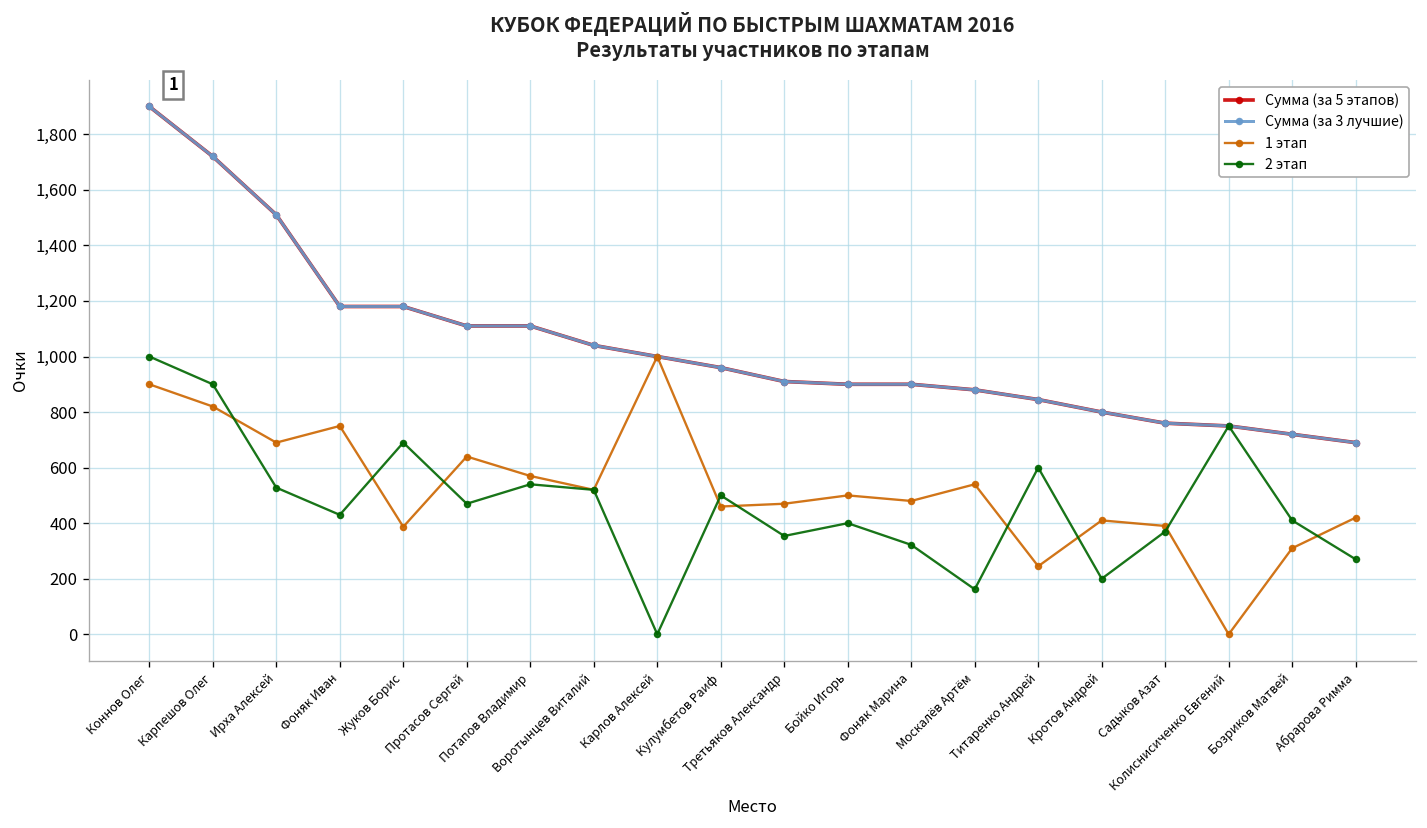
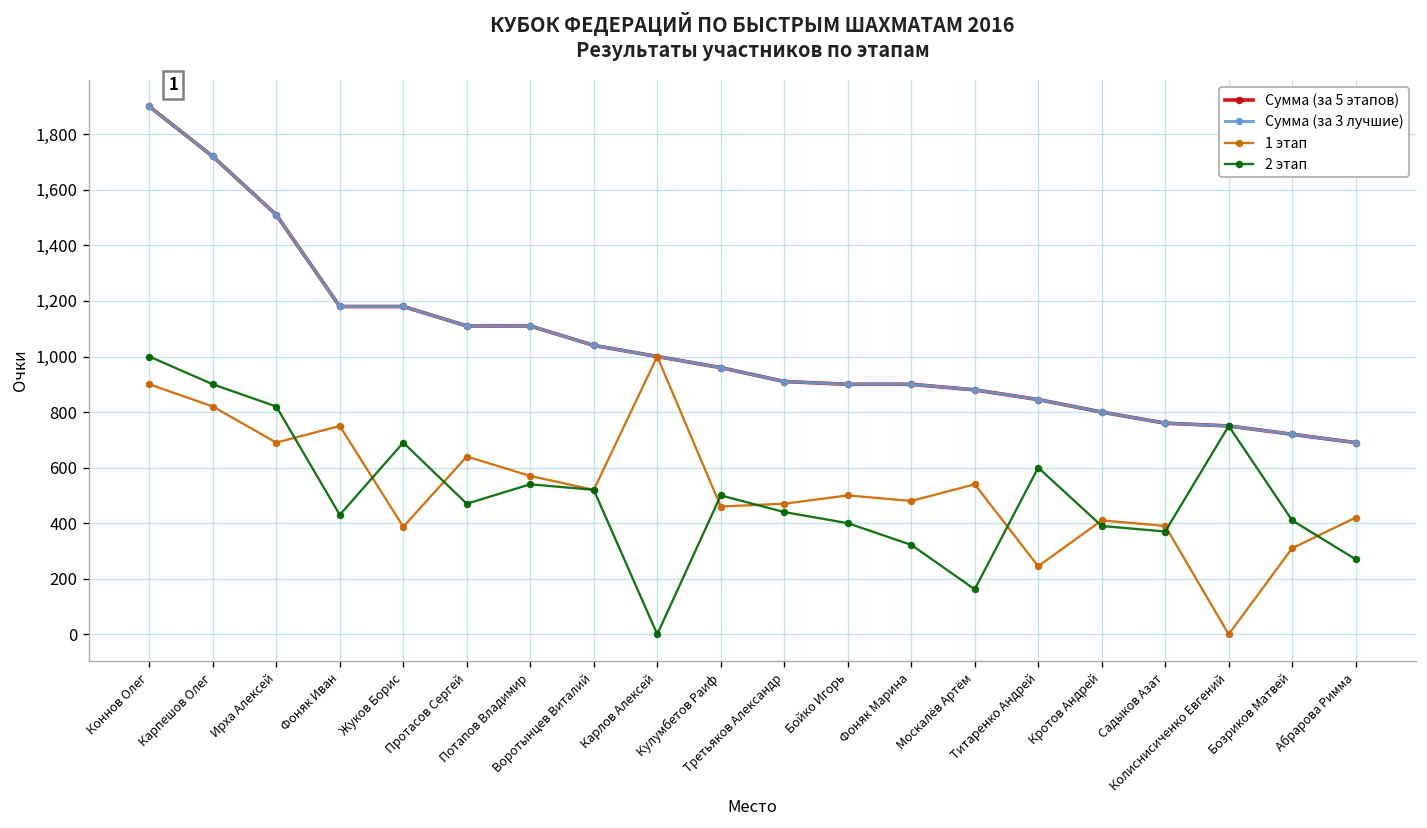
  {
    "Сумма (за 3 лучшие)": {
      "Карпешов Олег": "1,720",
      "Ирха Алексей": "1,510",
      "Фоняк Иван": "1,180",
      "Жуков Борис": "1,180",
      "Протасов Сергей": "1,110",
      "Потапов Владимир": "1,110",
      "Воротынцев Виталий": "1,040",
      "Кулумбетов Раиф": "960",
      "Третьяков Александр": "910",
      "Бойко Игорь": "900",
      "Фоняк Марина": "900",
      "Москалёв Артём": "880",
      "Титаренко Андрей": "850",
      "Кротов Андрей": "800",
      "Садыков Азат": "760",
      "Бозриков Матвей": "720",
      "Абрарова Римма": "690"
    },
    "1 этап": {
      "Коннов Олег": "900",
      "Карпешов Олег": "820",
      "Ирха Алексей": "690",
      "Фоняк Иван": "750",
      "Жуков Борис": "390",
      "Протасов Сергей": "640",
      "Потапов Владимир": "570",
      "Кулумбетов Раиф": "460",
      "Третьяков Александр": "470",
      "Бойко Игорь": "500",
      "Фоняк Марина": "480",
      "Москалёв Артём": "540",
      "Титаренко Андрей": "250",
      "Кротов Андрей": "410",
      "Садыков Азат": "390",
      "Колиснисиченко Евгений": "0",
      "Бозриков Матвей": "310",
      "Абрарова Римма": "420"
    },
    "2 этап": {
      "Коннов Олег": "1,000",
      "Карпешов Олег": "900",
-     "Ирха Алексей": "530",
+     "Ирха Алексей": "820",
      "Фоняк Иван": "430",
      "Жуков Борис": "690",
      "Протасов Сергей": "470",
      "Потапов Владимир": "540",
      "Карлов Алексей": "0",
      "Кулумбетов Раиф": "500",
-     "Третьяков Александр": "350",
+     "Третьяков Александр": "440",
      "Бойко Игорь": "400",
      "Фоняк Марина": "320",
      "Москалёв Артём": "160",
      "Титаренко Андрей": "600",
-     "Кротов Андрей": "200",
+     "Кротов Андрей": "390",
      "Садыков Азат": "370",
      "Бозриков Матвей": "410",
      "Абрарова Римма": "270"
    }
  }
